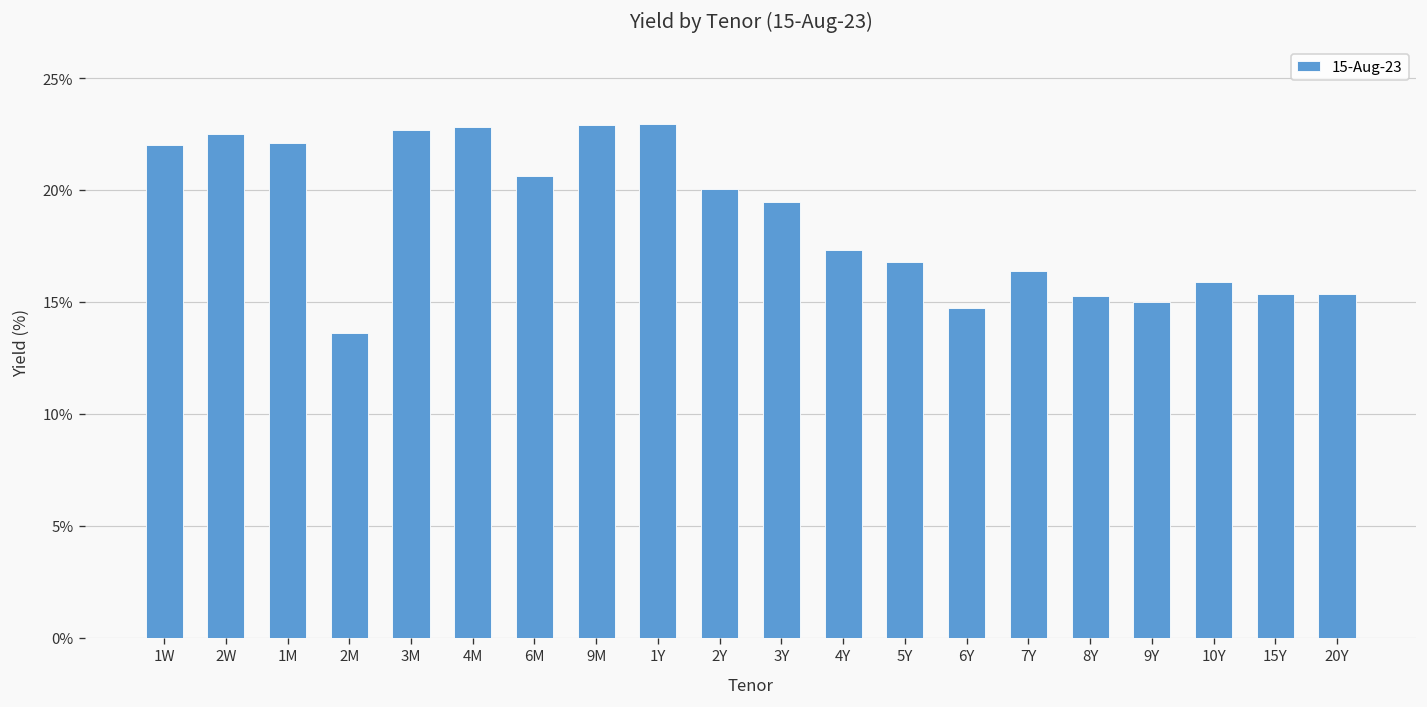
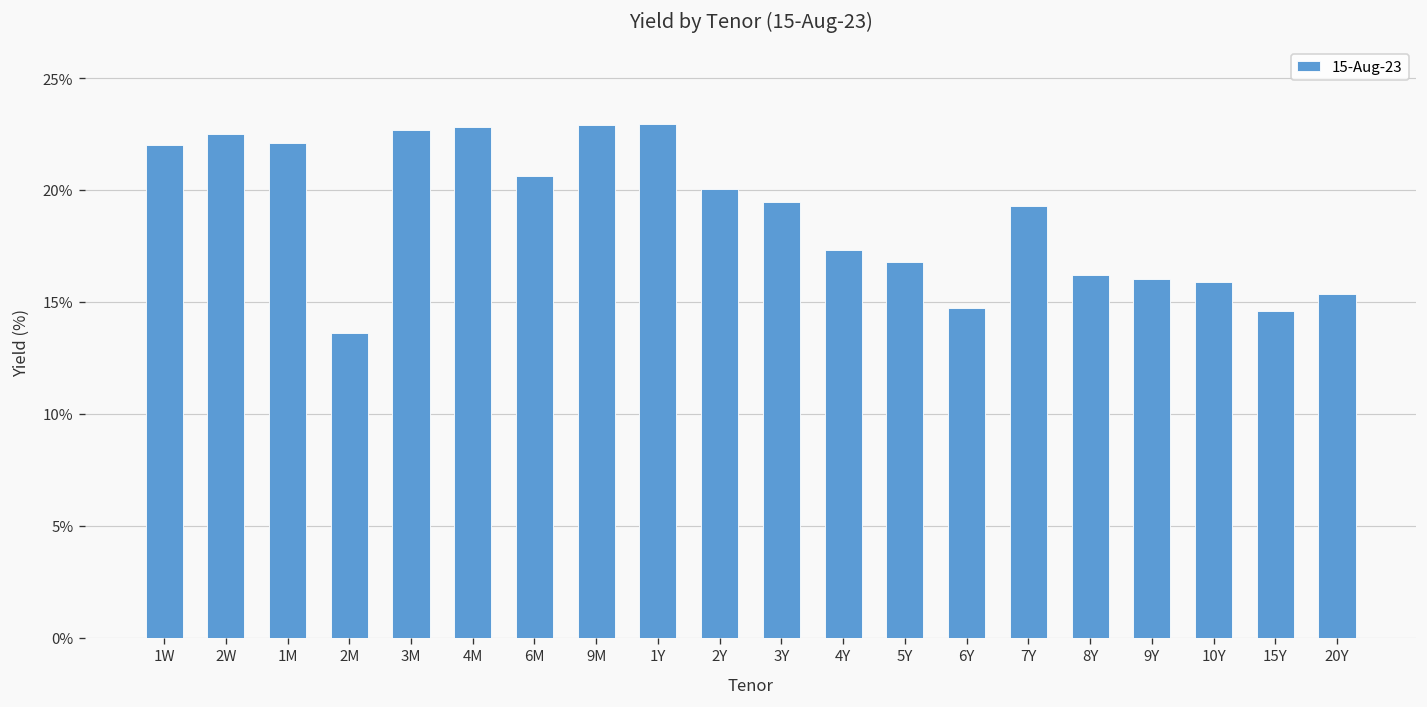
  {
    "1W": "22.0%",
    "2W": "22.5%",
    "1M": "22.1%",
    "2M": "13.6%",
    "3M": "22.7%",
    "4M": "22.8%",
    "6M": "20.6%",
    "9M": "22.9%",
    "1Y": "23.0%",
    "2Y": "20.0%",
    "3Y": "19.4%",
    "4Y": "17.3%",
    "5Y": "16.8%",
    "6Y": "14.7%",
-   "7Y": "16.4%",
-   "8Y": "15.3%",
-   "9Y": "15%",
+   "7Y": "19.3%",
+   "8Y": "16.2%",
+   "9Y": "16%",
    "10Y": "15.9%",
-   "15Y": "15.4%",
+   "15Y": "14.6%",
    "20Y": "15.4%"
  }
